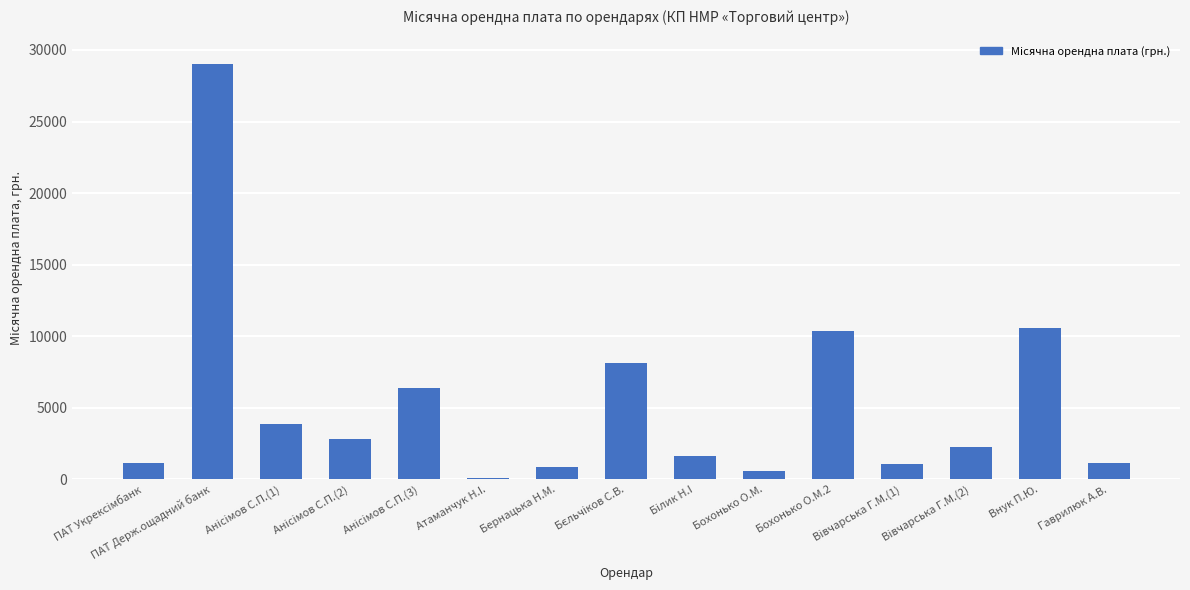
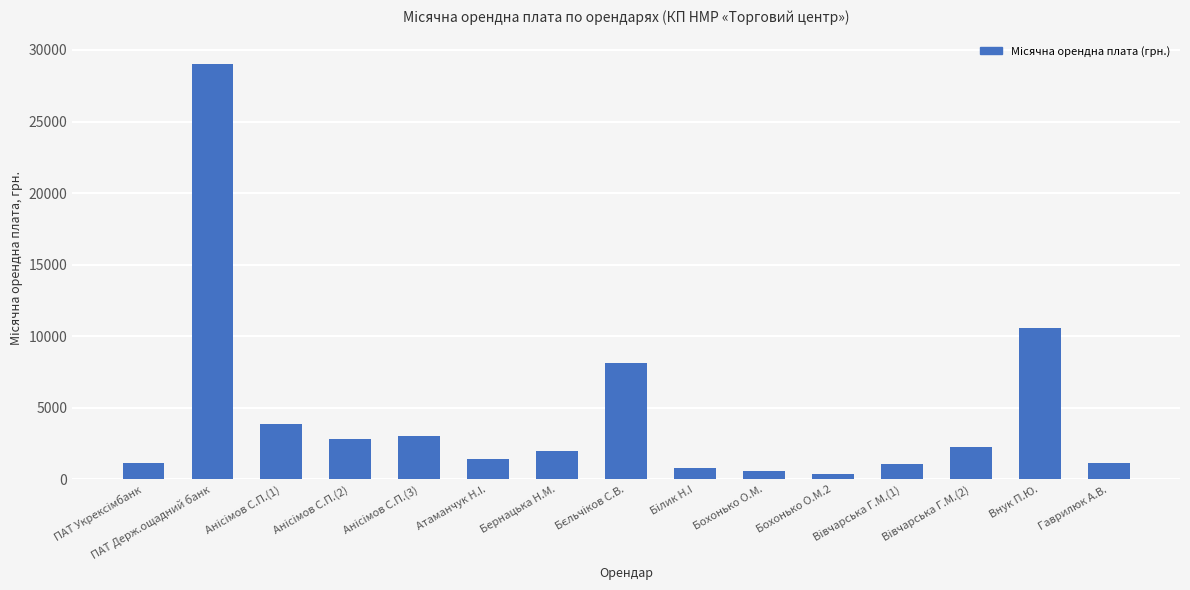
  {
    "ПАТ Укрексімбанк": 1100,
    "ПАТ Держ.ощадний банк": 29000,
    "Анісімов С.П.(1)": 3900,
    "Анісімов С.П.(2)": 2900,
-   "Анісімов С.П.(3)": 6400,
-   "Атаманчук Н.І.": 100,
-   "Бернацька Н.М.": 900,
+   "Анісімов С.П.(3)": 3100,
+   "Атаманчук Н.І.": 1500,
+   "Бернацька Н.М.": 2000,
    "Бєльчіков С.В.": 8100,
-   "Білик Н.І": 1700,
+   "Білик Н.І": 800,
    "Бохонько О.М.": 600,
-   "Бохонько О.М.2": 10400,
+   "Бохонько О.М.2": 400,
    "Вівчарська Г.М.(1)": 1100,
    "Вівчарська Г.М.(2)": 2300,
    "Внук П.Ю.": 10600,
    "Гаврилюк А.В.": 1200
  }
